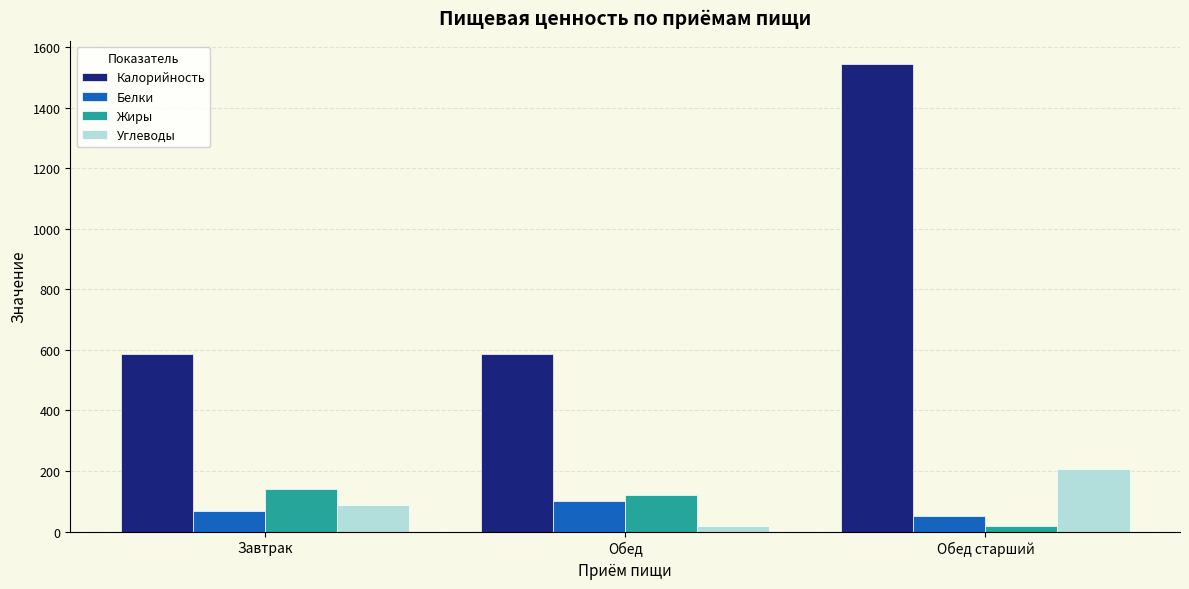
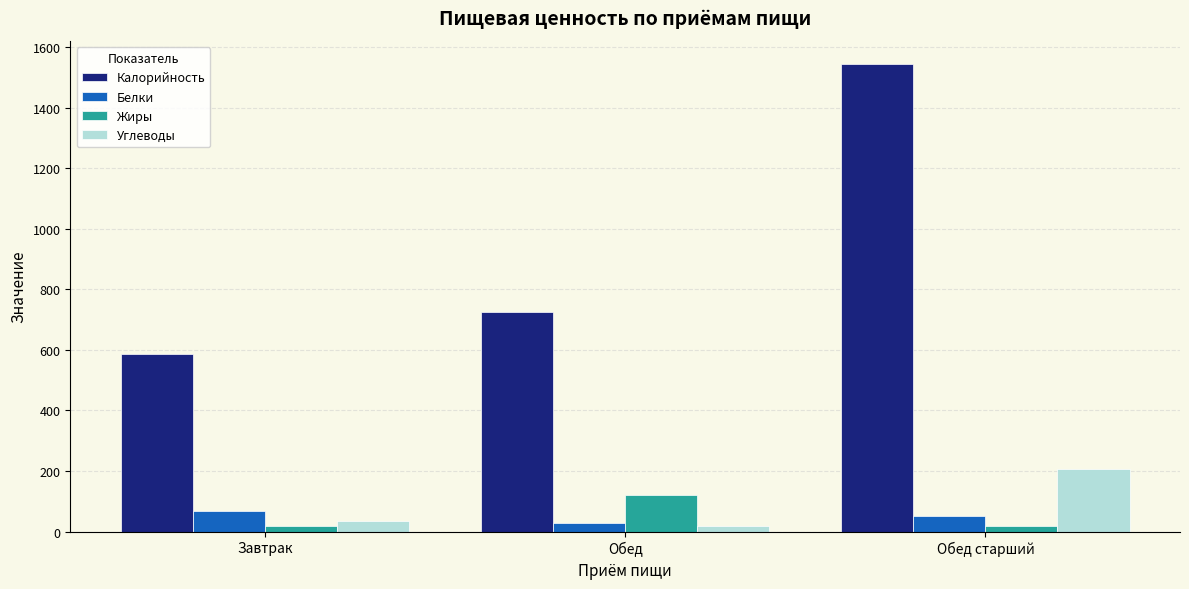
  {
    "Калорийность": {
      "Завтрак": 590,
-     "Обед": 590,
+     "Обед": 730,
      "Обед старший": 1540
    },
    "Белки": {
      "Завтрак": 70,
-     "Обед": 100,
+     "Обед": 30,
      "Обед старший": 50
    },
    "Жиры": {
-     "Завтрак": 140,
+     "Завтрак": 20,
      "Обед": 120,
      "Обед старший": 20
    },
    "Углеводы": {
-     "Завтрак": 90,
+     "Завтрак": 40,
      "Обед": 20,
      "Обед старший": 210
    }
  }
